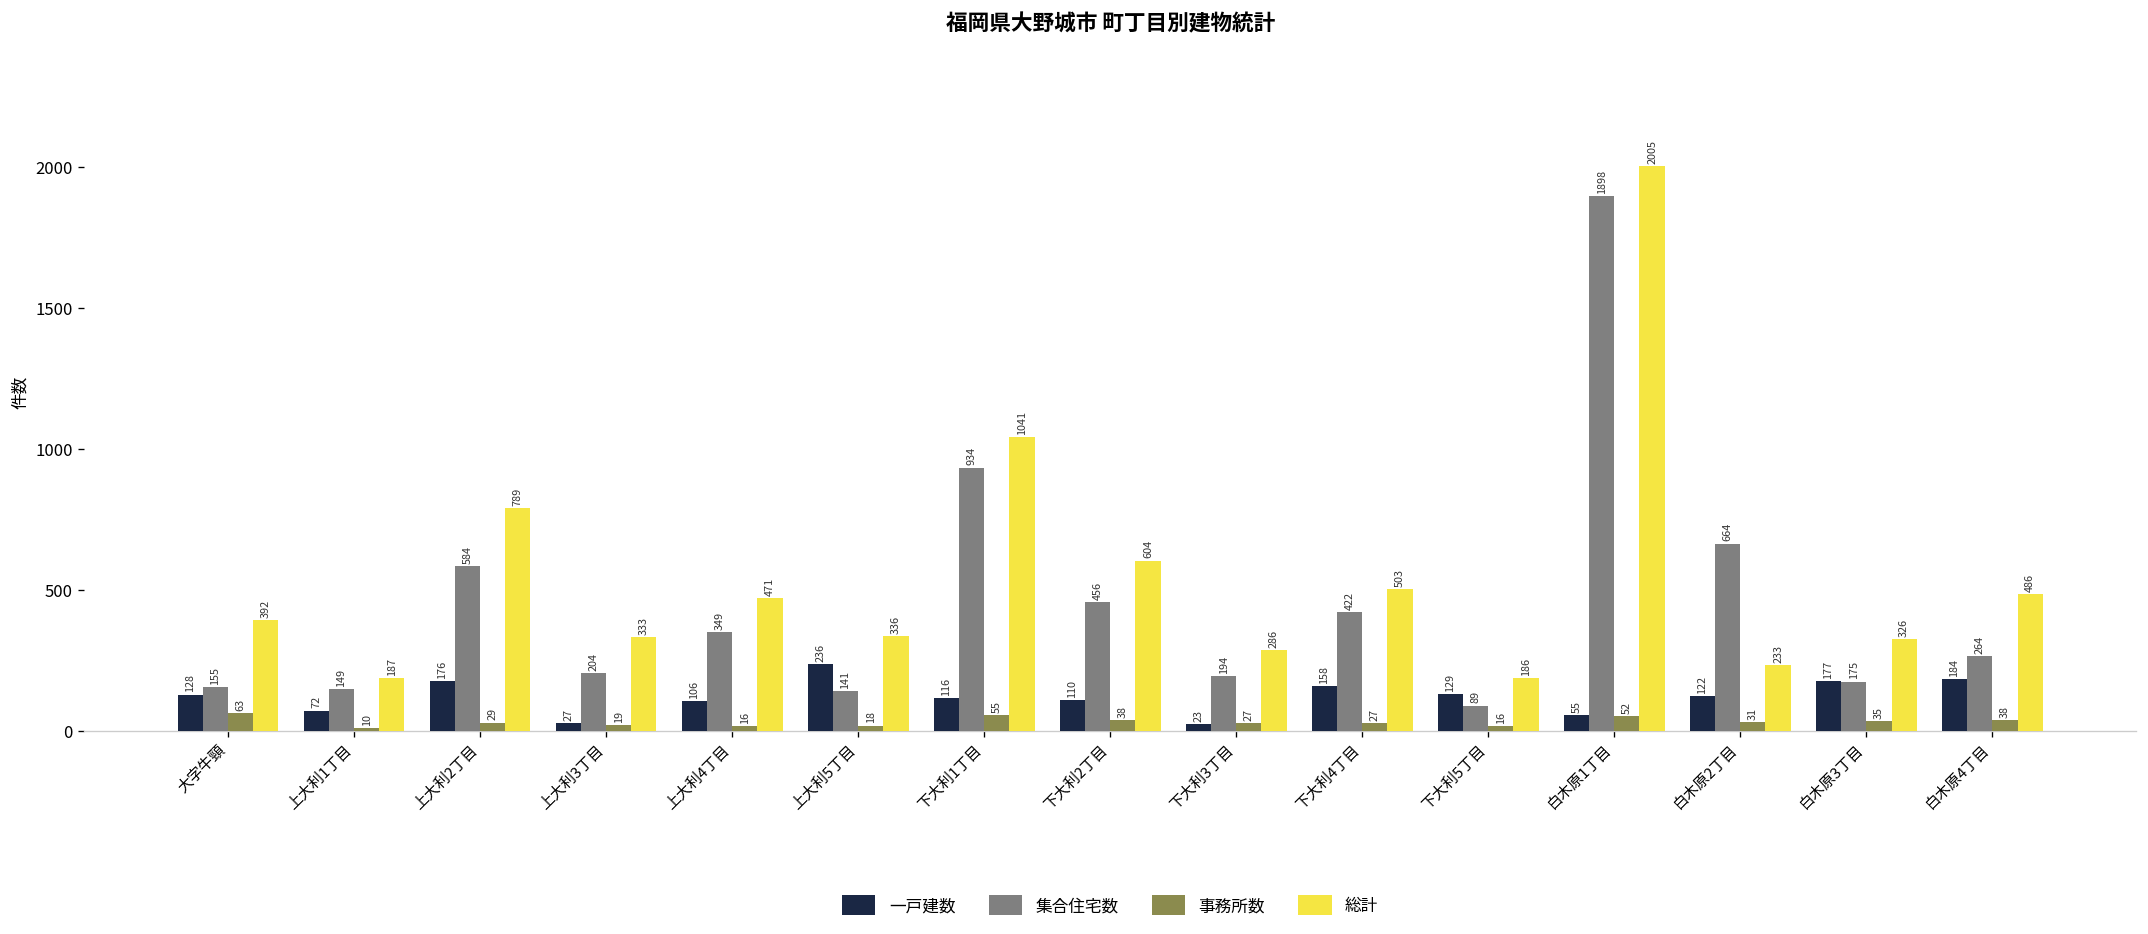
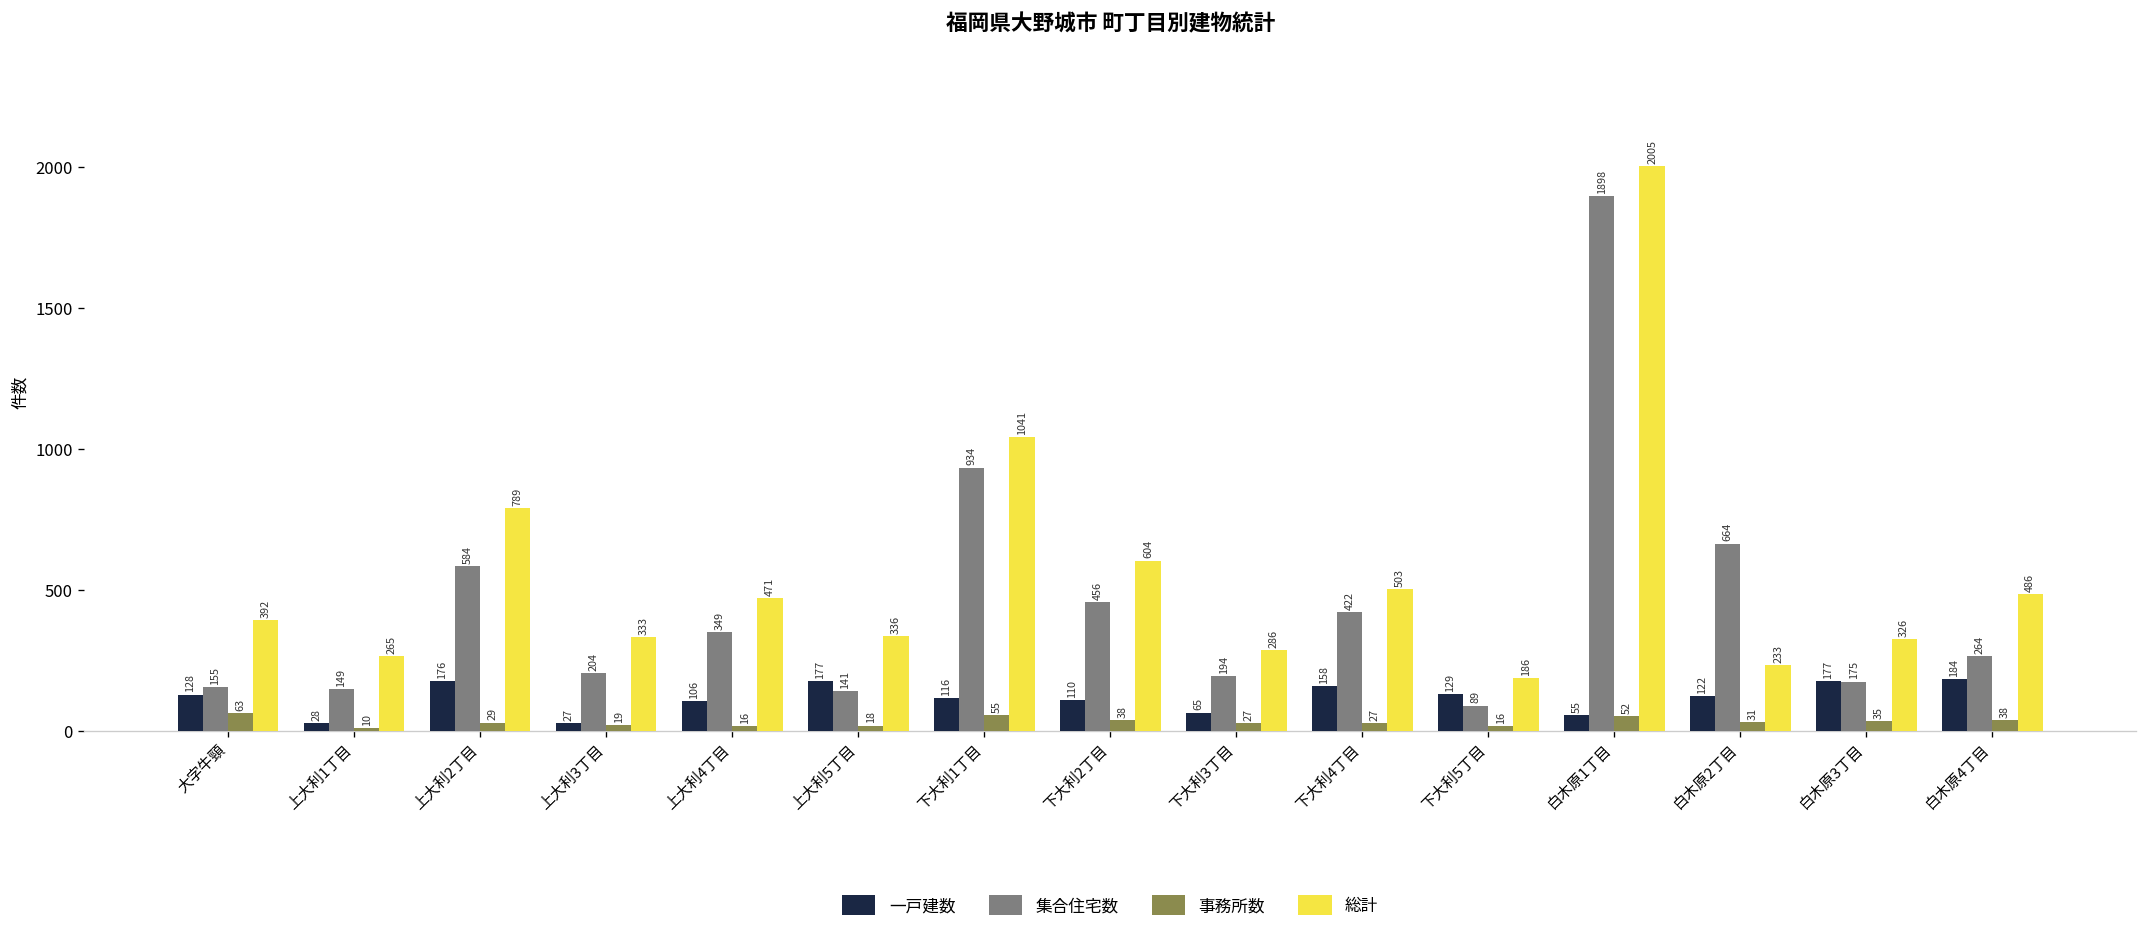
  {
    "一戸建数": {
      "大字牛頸": 128,
-     "上大利1丁目": 72,
+     "上大利1丁目": 28,
      "上大利2丁目": 176,
      "上大利3丁目": 27,
      "上大利4丁目": 106,
-     "上大利5丁目": 236,
+     "上大利5丁目": 177,
      "下大利1丁目": 116,
      "下大利2丁目": 110,
-     "下大利3丁目": 23,
+     "下大利3丁目": 65,
      "下大利4丁目": 158,
      "下大利5丁目": 129,
      "白木原1丁目": 55,
      "白木原2丁目": 122,
      "白木原3丁目": 177,
      "白木原4丁目": 184
    },
    "総計": {
      "大字牛頸": 392,
-     "上大利1丁目": 187,
+     "上大利1丁目": 265,
      "上大利2丁目": 789,
      "上大利3丁目": 333,
      "上大利4丁目": 471,
      "上大利5丁目": 336,
      "下大利1丁目": 1041,
      "下大利2丁目": 604,
      "下大利3丁目": 286,
      "下大利4丁目": 503,
      "下大利5丁目": 186,
      "白木原1丁目": 2005,
      "白木原2丁目": 233,
      "白木原3丁目": 326,
      "白木原4丁目": 486
    }
  }
